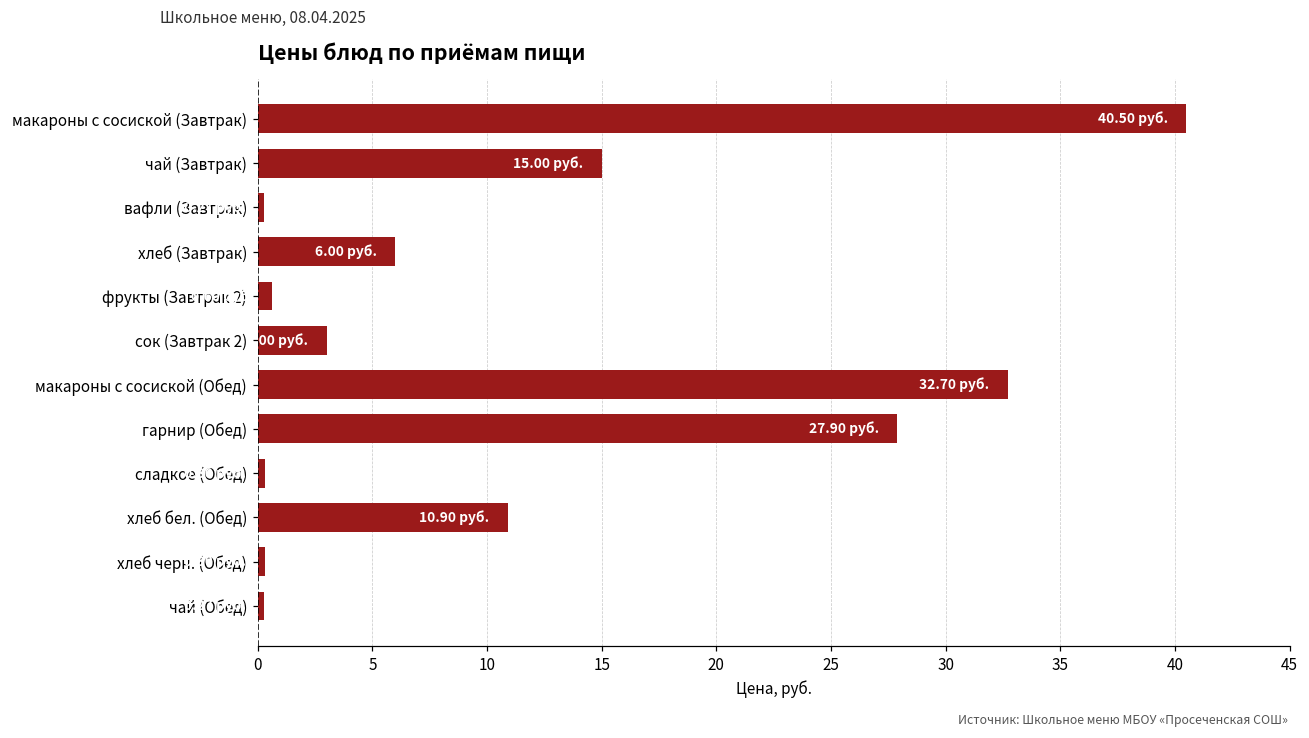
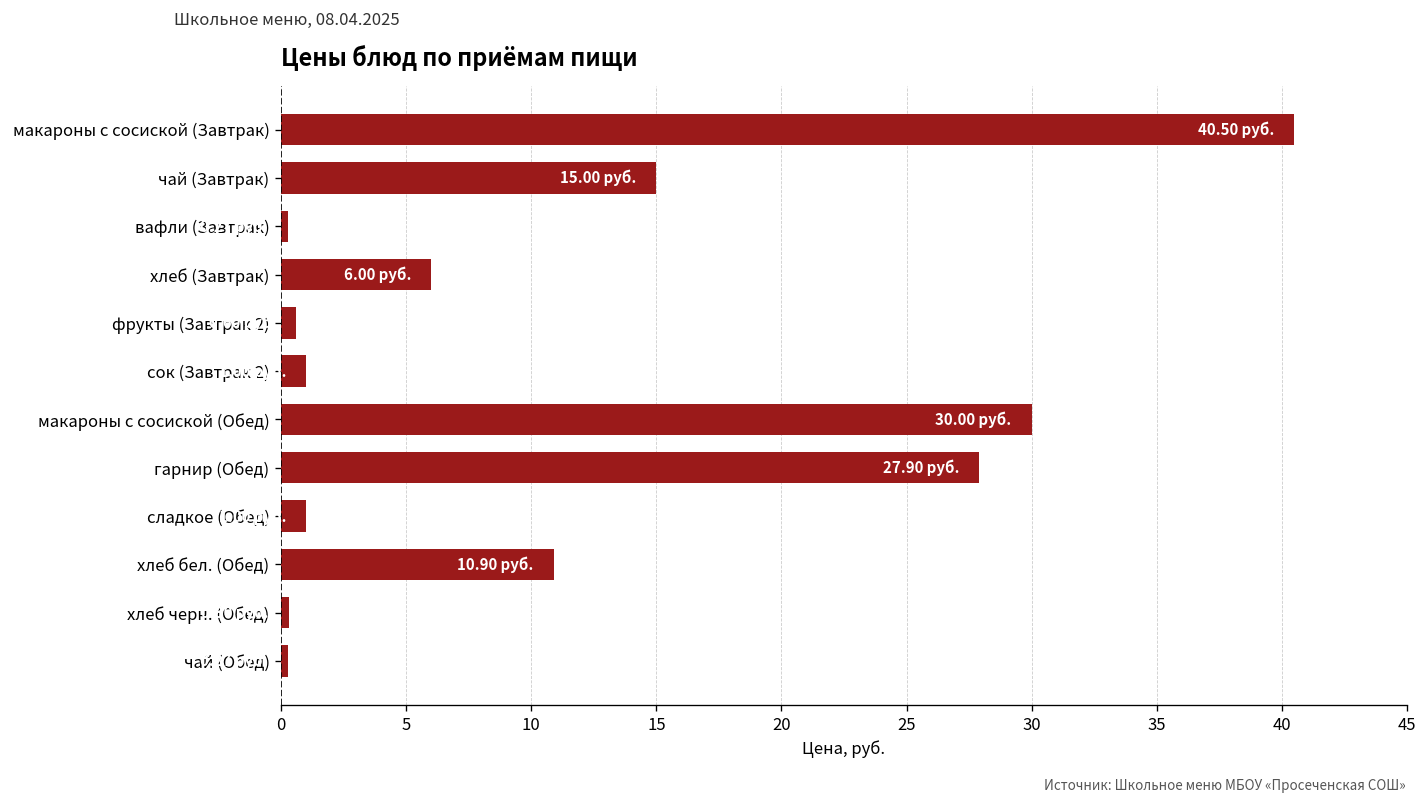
  {
    "макароны с сосиской (Завтрак)": 40.50,
    "чай (Завтрак)": 15.00,
    "хлеб (Завтрак)": 6.00,
-   "сок (Завтрак 2)": 3,
-   "макароны с сосиской (Обед)": 32.70,
+   "сок (Завтрак 2)": 1,
+   "макароны с сосиской (Обед)": 30.00,
    "гарнир (Обед)": 27.90,
-   "сладкое (Обед)": 0.3,
+   "сладкое (Обед)": 1.0,
    "хлеб бел. (Обед)": 10.90
  }
